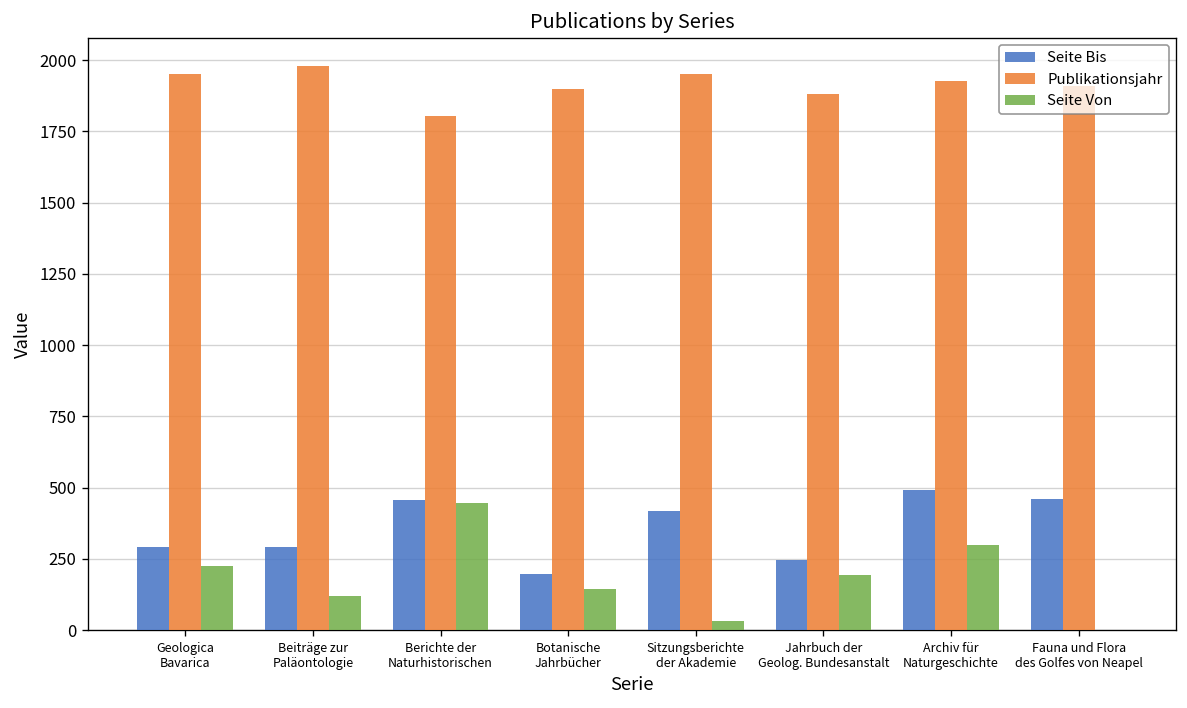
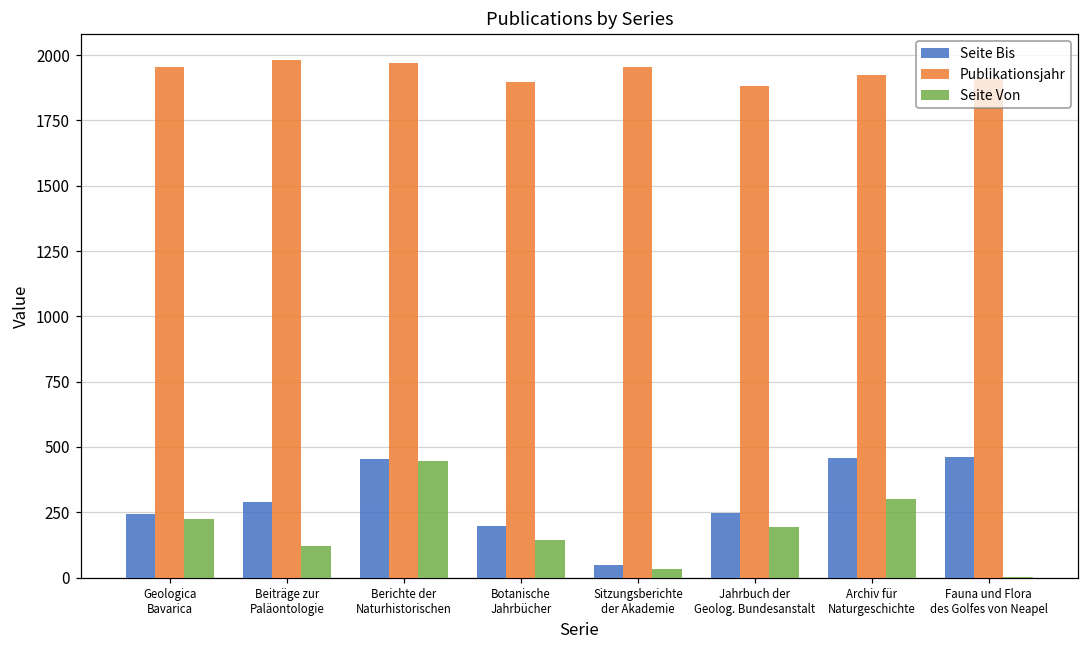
  {
    "Seite Bis": {
-     "Geologica Bavarica": 290,
+     "Geologica Bavarica": 240,
      "Beiträge zur Paläontologie": 290,
      "Berichte der Naturhistorischen": 460,
      "Botanische Jahrbücher": 200,
-     "Sitzungsberichte der Akademie": 420,
+     "Sitzungsberichte der Akademie": 50,
      "Jahrbuch der Geolog. Bundesanstalt": 250,
-     "Archiv für Naturgeschichte": 490,
+     "Archiv für Naturgeschichte": 460,
      "Fauna und Flora des Golfes von Neapel": 460
    },
    "Publikationsjahr": {
      "Geologica Bavarica": 1950,
      "Beiträge zur Paläontologie": 1980,
-     "Berichte der Naturhistorischen": 1800,
+     "Berichte der Naturhistorischen": 1970,
      "Botanische Jahrbücher": 1900,
      "Sitzungsberichte der Akademie": 1950,
      "Jahrbuch der Geolog. Bundesanstalt": 1880,
      "Archiv für Naturgeschichte": 1930
    },
    "Seite Von": {
      "Geologica Bavarica": 220,
      "Beiträge zur Paläontologie": 120,
      "Berichte der Naturhistorischen": 450,
      "Botanische Jahrbücher": 150,
      "Sitzungsberichte der Akademie": 30,
      "Jahrbuch der Geolog. Bundesanstalt": 190,
      "Archiv für Naturgeschichte": 300
    }
  }
